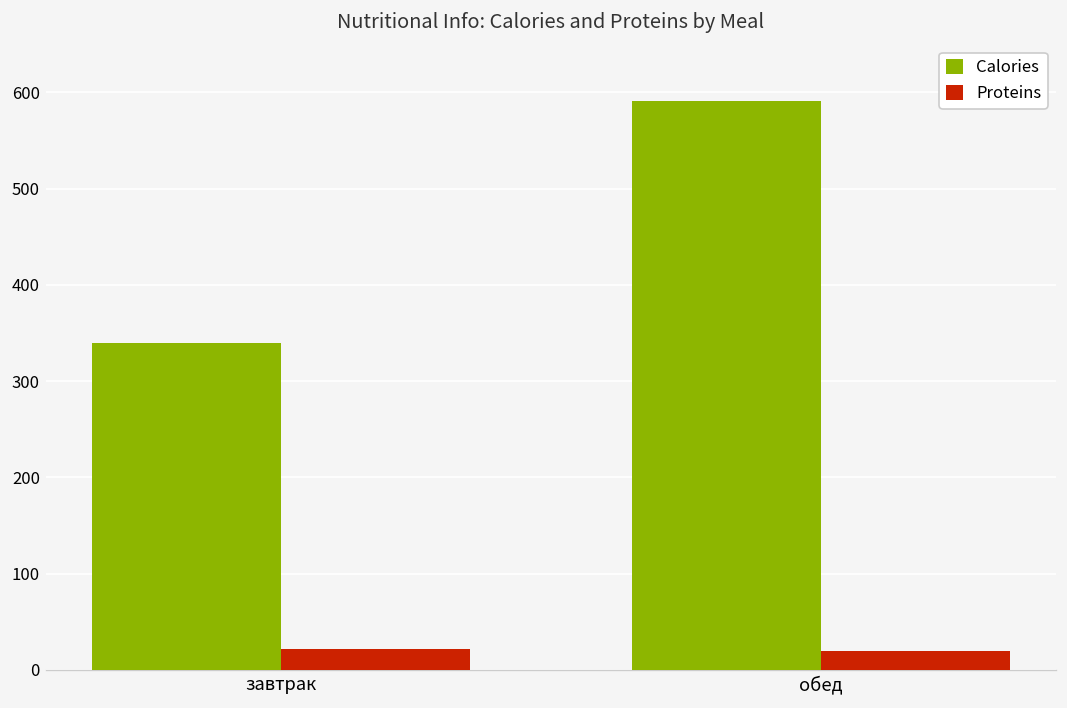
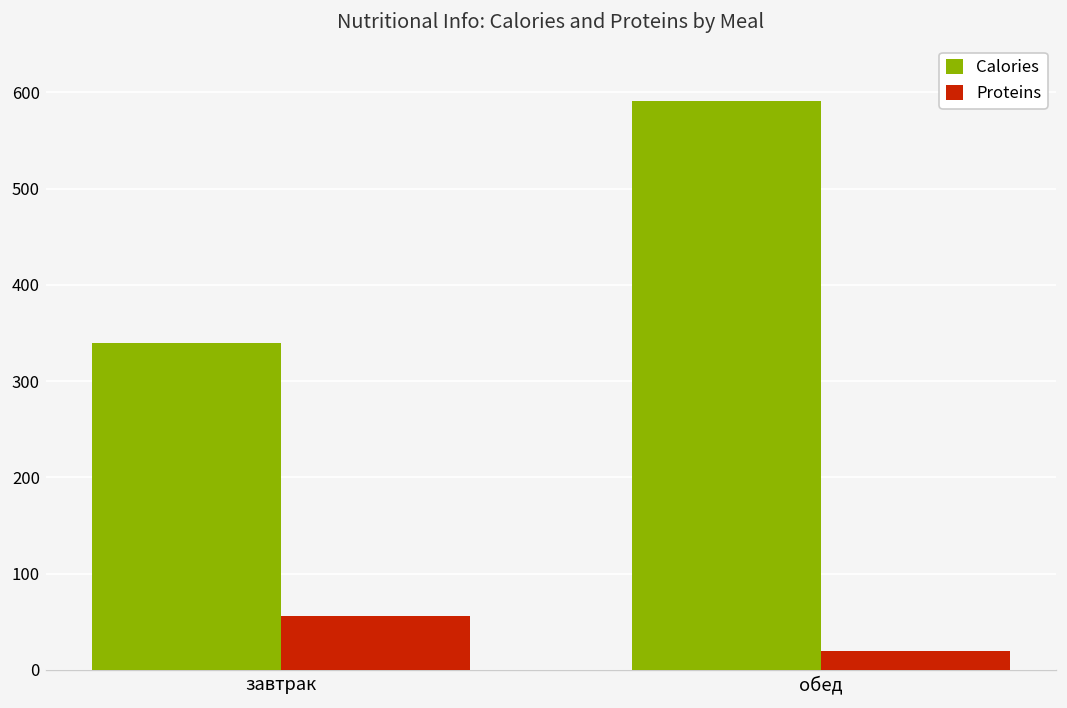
  {
    "Calories": {
      "завтрак": 340,
      "обед": 590
    },
    "Proteins": {
-     "завтрак": 20,
+     "завтрак": 60,
      "обед": 20
    }
  }
